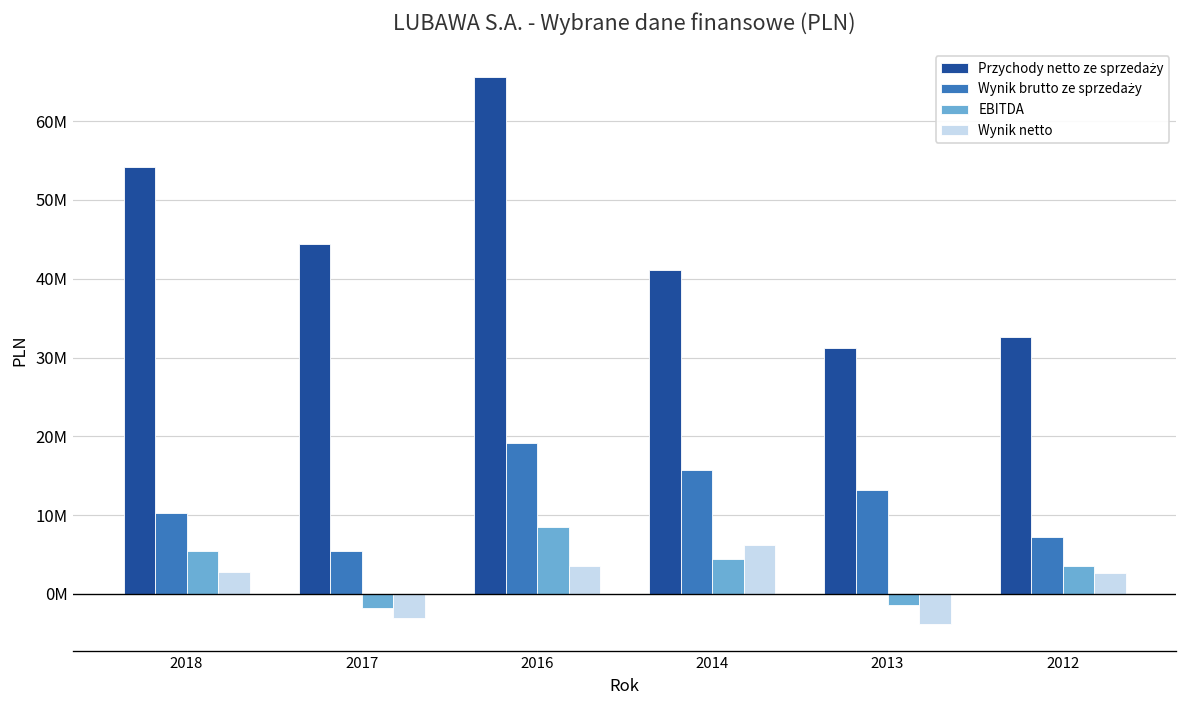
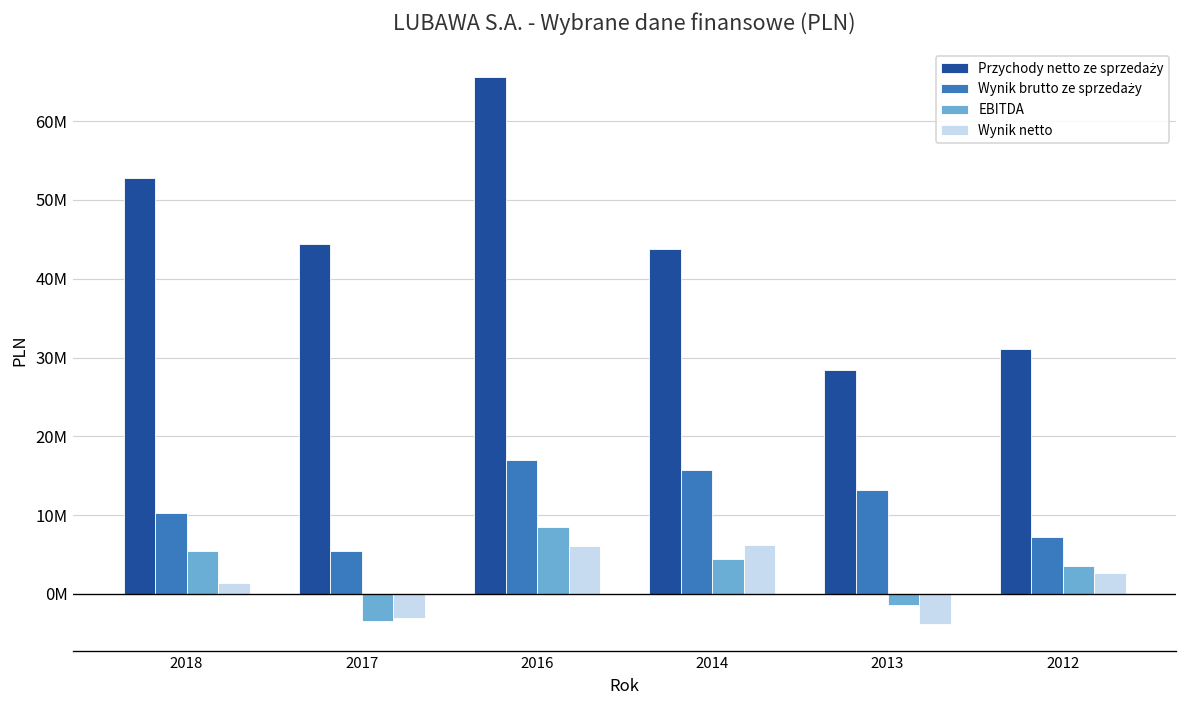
  {
    "Przychody netto ze sprzedaży": {
-     "2018": 54000000,
+     "2018": 53000000,
      "2017": 44000000,
      "2016": 66000000,
-     "2014": 41000000,
-     "2013": 31000000,
-     "2012": 33000000
+     "2014": 44000000,
+     "2013": 28000000,
+     "2012": 31000000
    },
    "Wynik brutto ze sprzedaży": {
      "2018": 10000000,
      "2017": 5000000,
-     "2016": 19000000,
+     "2016": 17000000,
      "2014": 16000000,
      "2013": 13000000,
      "2012": 7000000
    },
    "EBITDA": {
      "2018": 5000000,
-     "2017": -2000000,
+     "2017": -3000000,
      "2016": 8000000,
      "2014": 4000000,
      "2013": -1000000,
      "2012": 4000000
    },
    "Wynik netto": {
-     "2018": 3000000,
+     "2018": 1000000,
      "2017": -3000000,
-     "2016": 4000000,
+     "2016": 6000000,
      "2014": 6000000,
      "2013": -4000000,
      "2012": 3000000
    }
  }
